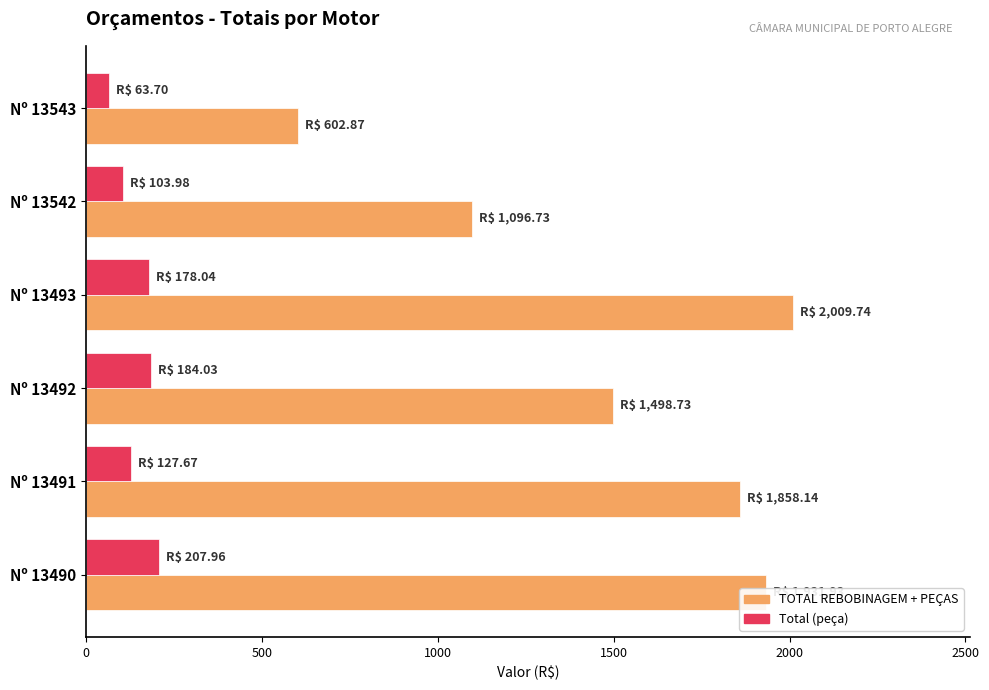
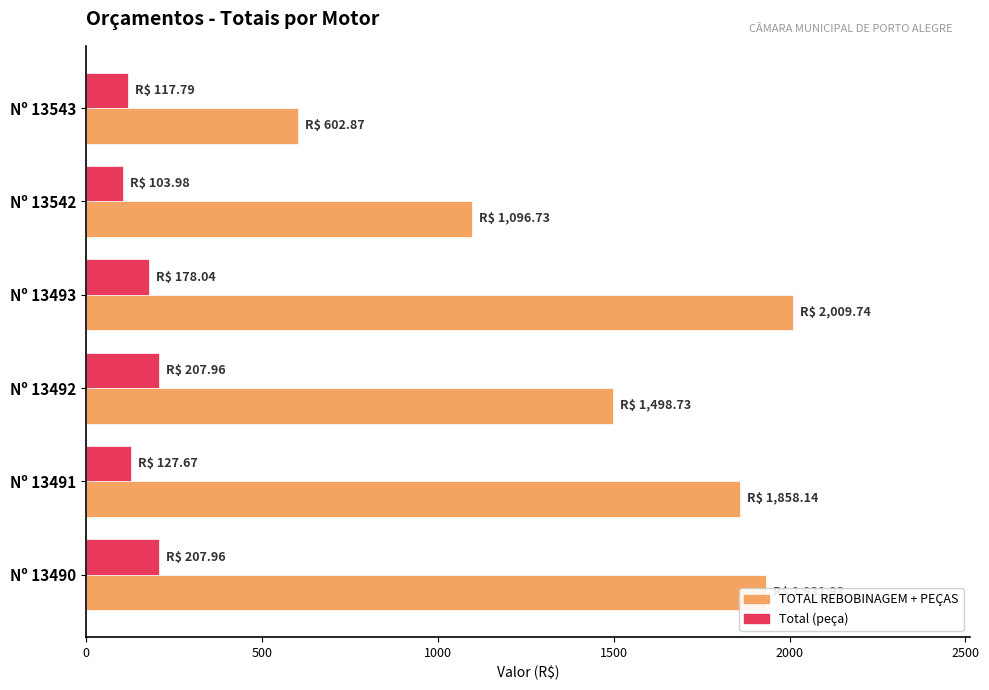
  {
    "TOTAL REBOBINAGEM + PEÇAS": {
      "Nº 13543": "602.87",
      "Nº 13542": "1,096.73",
      "Nº 13493": "2,009.74",
      "Nº 13492": "1,498.73",
      "Nº 13491": "1,858.14"
    },
    "Total (peça)": {
-     "Nº 13543": "63.70",
+     "Nº 13543": "117.79",
      "Nº 13542": "103.98",
      "Nº 13493": "178.04",
-     "Nº 13492": "184.03",
+     "Nº 13492": "207.96",
      "Nº 13491": "127.67",
      "Nº 13490": "207.96"
    }
  }
